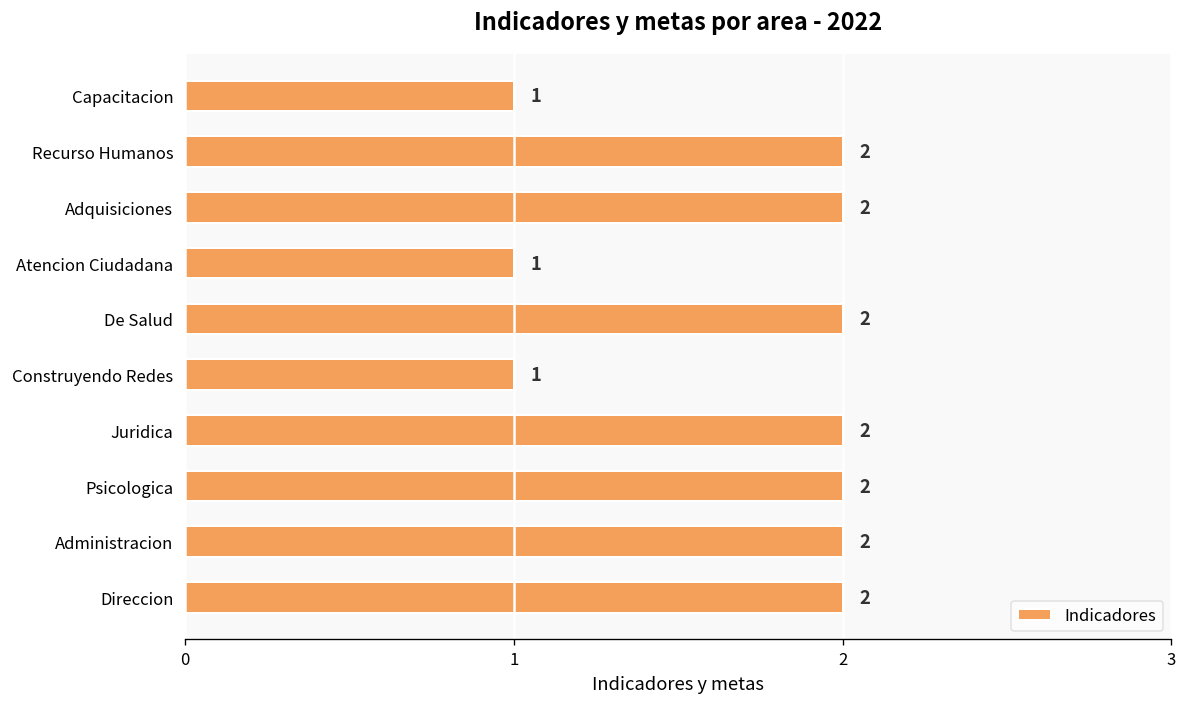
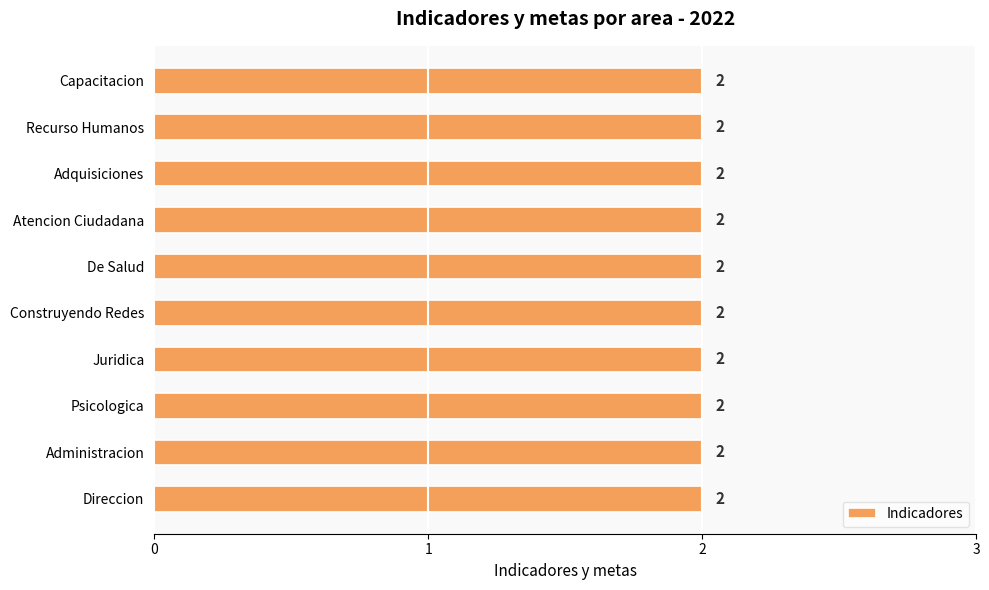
  {
-   "Capacitacion": 1,
+   "Capacitacion": 2,
    "Recurso Humanos": 2,
    "Adquisiciones": 2,
-   "Atencion Ciudadana": 1,
+   "Atencion Ciudadana": 2,
    "De Salud": 2,
-   "Construyendo Redes": 1,
+   "Construyendo Redes": 2,
    "Juridica": 2,
    "Psicologica": 2,
    "Administracion": 2,
    "Direccion": 2
  }
